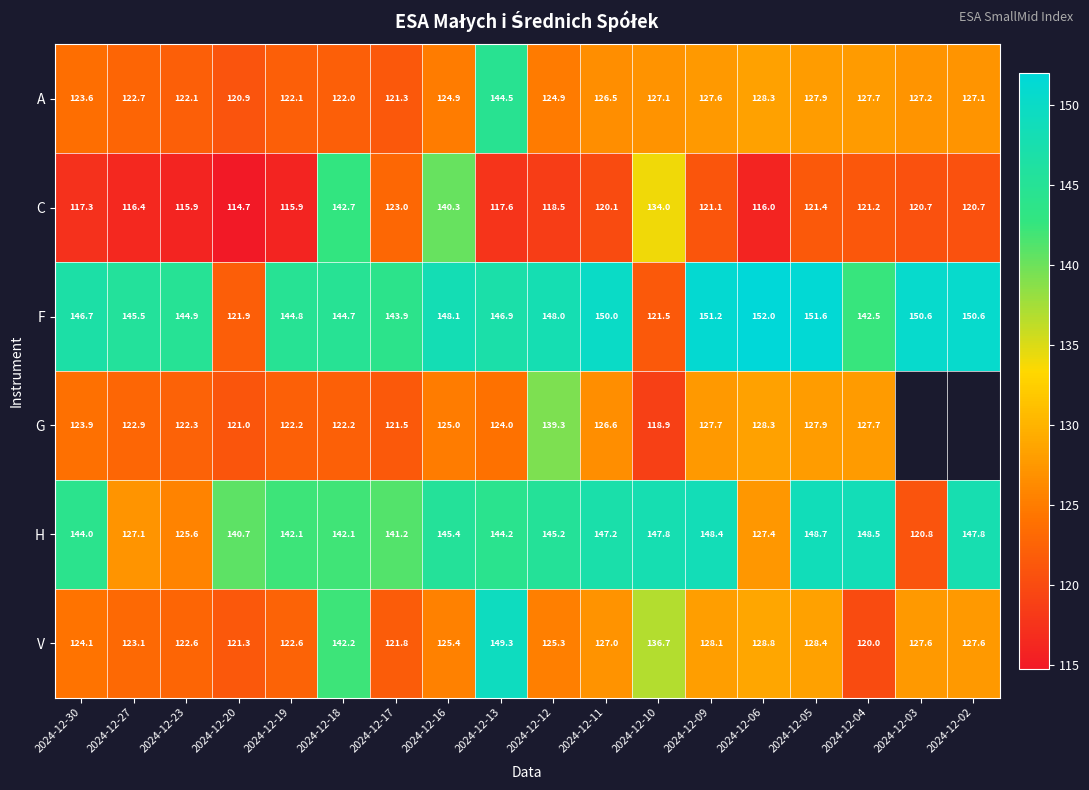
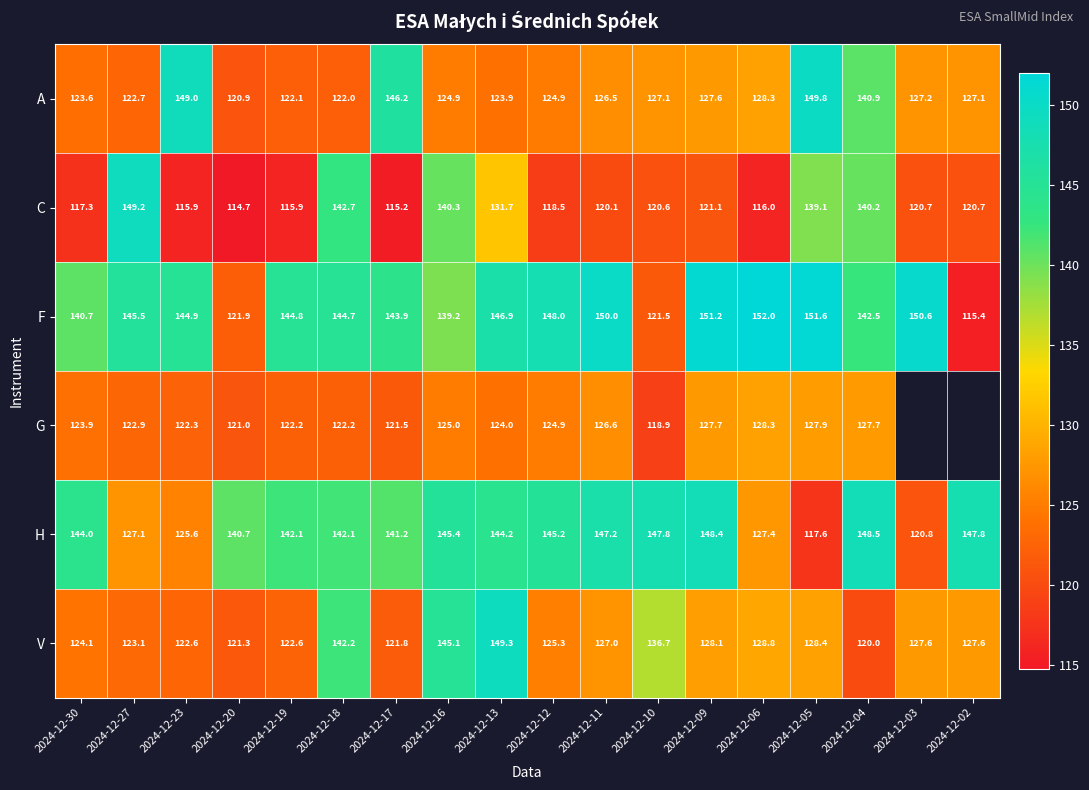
  {
    "A": {
      "2024-12-30": 123.6,
      "2024-12-27": 122.7,
-     "2024-12-23": 122.1,
+     "2024-12-23": 149.0,
      "2024-12-20": 120.9,
      "2024-12-19": 122.1,
      "2024-12-18": 122.0,
-     "2024-12-17": 121.3,
+     "2024-12-17": 146.2,
      "2024-12-16": 124.9,
-     "2024-12-13": 144.5,
+     "2024-12-13": 123.9,
      "2024-12-12": 124.9,
      "2024-12-11": 126.5,
      "2024-12-10": 127.1,
      "2024-12-09": 127.6,
      "2024-12-06": 128.3,
-     "2024-12-05": 127.9,
-     "2024-12-04": 127.7,
+     "2024-12-05": 149.8,
+     "2024-12-04": 140.9,
      "2024-12-03": 127.2,
      "2024-12-02": 127.1
    },
    "C": {
      "2024-12-30": 117.3,
-     "2024-12-27": 116.4,
+     "2024-12-27": 149.2,
      "2024-12-23": 115.9,
      "2024-12-20": 114.7,
      "2024-12-19": 115.9,
      "2024-12-18": 142.7,
-     "2024-12-17": 123.0,
+     "2024-12-17": 115.2,
      "2024-12-16": 140.3,
-     "2024-12-13": 117.6,
+     "2024-12-13": 131.7,
      "2024-12-12": 118.5,
      "2024-12-11": 120.1,
-     "2024-12-10": 134.0,
+     "2024-12-10": 120.6,
      "2024-12-09": 121.1,
      "2024-12-06": 116.0,
-     "2024-12-05": 121.4,
-     "2024-12-04": 121.2,
+     "2024-12-05": 139.1,
+     "2024-12-04": 140.2,
      "2024-12-03": 120.7,
      "2024-12-02": 120.7
    },
    "F": {
-     "2024-12-30": 146.7,
+     "2024-12-30": 140.7,
      "2024-12-27": 145.5,
      "2024-12-23": 144.9,
      "2024-12-20": 121.9,
      "2024-12-19": 144.8,
      "2024-12-18": 144.7,
      "2024-12-17": 143.9,
-     "2024-12-16": 148.1,
+     "2024-12-16": 139.2,
      "2024-12-13": 146.9,
      "2024-12-12": 148.0,
      "2024-12-11": 150.0,
      "2024-12-10": 121.5,
      "2024-12-09": 151.2,
      "2024-12-06": 152.0,
      "2024-12-05": 151.6,
      "2024-12-04": 142.5,
      "2024-12-03": 150.6,
-     "2024-12-02": 150.6
+     "2024-12-02": 115.4
    },
    "G": {
      "2024-12-30": 123.9,
      "2024-12-27": 122.9,
      "2024-12-23": 122.3,
      "2024-12-20": 121.0,
      "2024-12-19": 122.2,
      "2024-12-18": 122.2,
      "2024-12-17": 121.5,
      "2024-12-16": 125.0,
      "2024-12-13": 124.0,
-     "2024-12-12": 139.3,
+     "2024-12-12": 124.9,
      "2024-12-11": 126.6,
      "2024-12-10": 118.9,
      "2024-12-09": 127.7,
      "2024-12-06": 128.3,
      "2024-12-05": 127.9,
      "2024-12-04": 127.7
    },
    "H": {
      "2024-12-30": 144.0,
      "2024-12-27": 127.1,
      "2024-12-23": 125.6,
      "2024-12-20": 140.7,
      "2024-12-19": 142.1,
      "2024-12-18": 142.1,
      "2024-12-17": 141.2,
      "2024-12-16": 145.4,
      "2024-12-13": 144.2,
      "2024-12-12": 145.2,
      "2024-12-11": 147.2,
      "2024-12-10": 147.8,
      "2024-12-09": 148.4,
      "2024-12-06": 127.4,
-     "2024-12-05": 148.7,
+     "2024-12-05": 117.6,
      "2024-12-04": 148.5,
      "2024-12-03": 120.8,
      "2024-12-02": 147.8
    },
    "V": {
      "2024-12-30": 124.1,
      "2024-12-27": 123.1,
      "2024-12-23": 122.6,
      "2024-12-20": 121.3,
      "2024-12-19": 122.6,
      "2024-12-18": 142.2,
      "2024-12-17": 121.8,
-     "2024-12-16": 125.4,
+     "2024-12-16": 145.1,
      "2024-12-13": 149.3,
      "2024-12-12": 125.3,
      "2024-12-11": 127.0,
      "2024-12-10": 136.7,
      "2024-12-09": 128.1,
      "2024-12-06": 128.8,
      "2024-12-05": 128.4,
      "2024-12-04": 120.0,
      "2024-12-03": 127.6,
      "2024-12-02": 127.6
    }
  }
